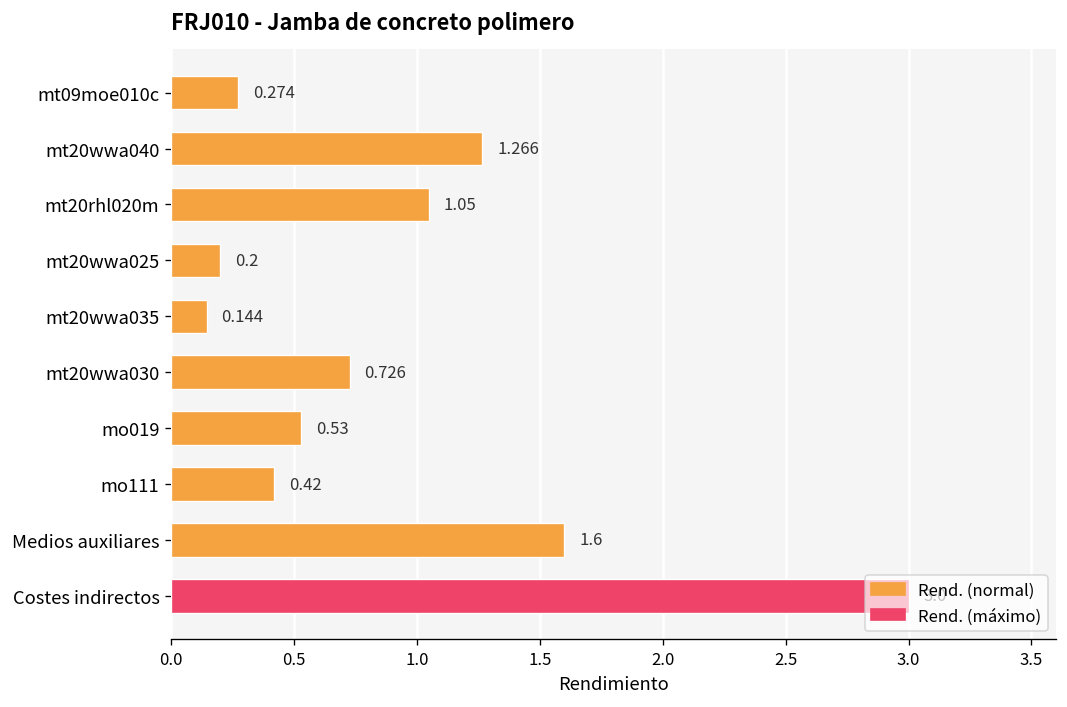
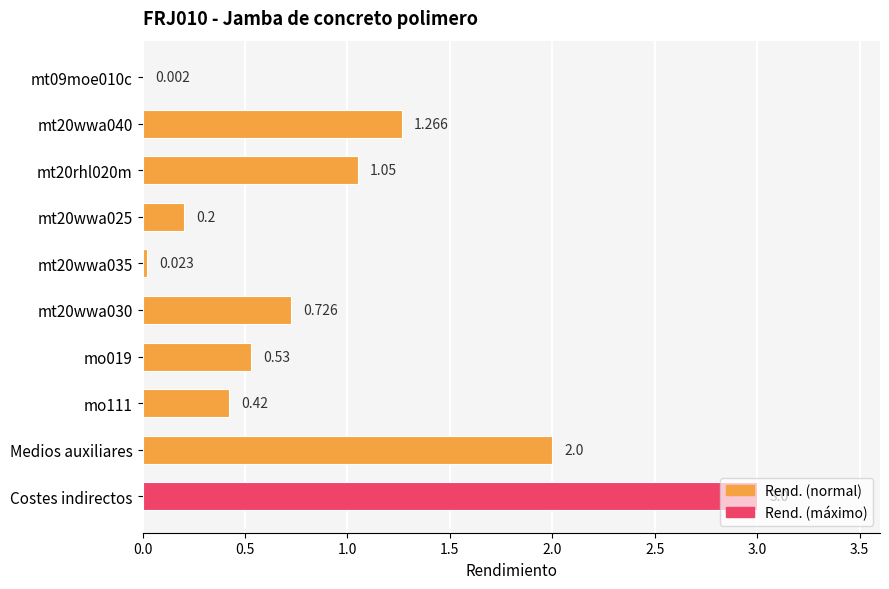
  {
-   "mt09moe010c": 0.274,
+   "mt09moe010c": 0.002,
    "mt20wwa040": 1.266,
    "mt20rhl020m": 1.05,
    "mt20wwa025": 0.2,
-   "mt20wwa035": 0.144,
+   "mt20wwa035": 0.023,
    "mt20wwa030": 0.726,
    "mo019": 0.53,
    "mo111": 0.42,
-   "Medios auxiliares": 1.6
+   "Medios auxiliares": 2.0
  }
